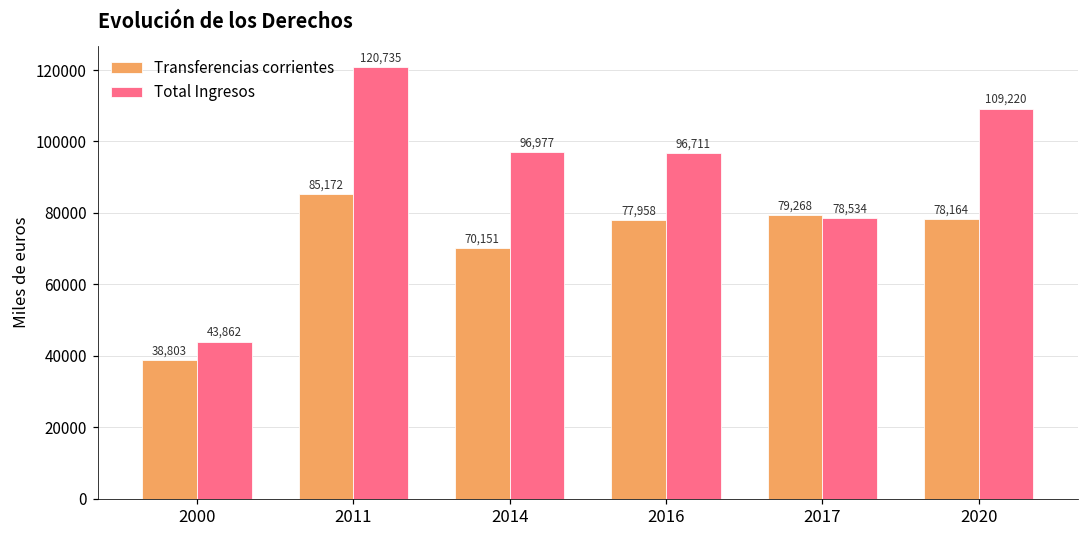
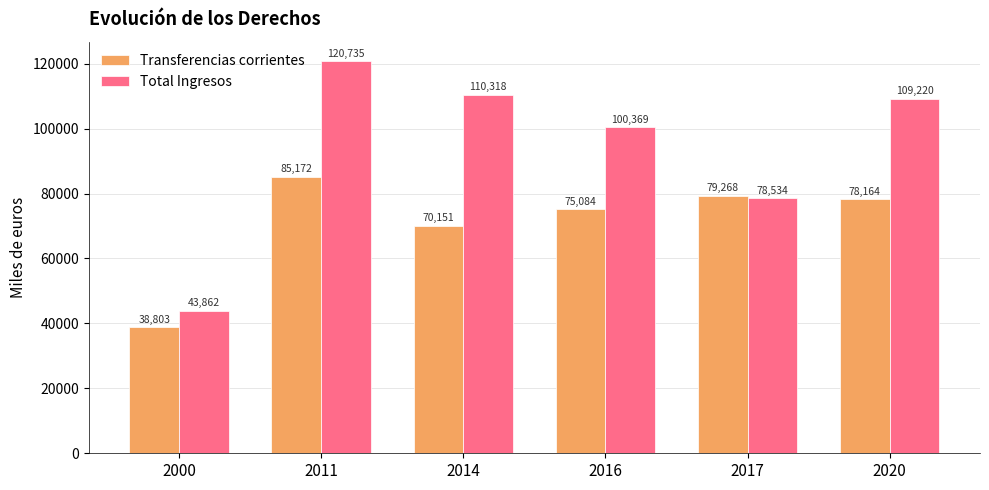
  {
    "Transferencias corrientes": {
      "2000": "38,803",
      "2011": "85,172",
      "2014": "70,151",
-     "2016": "77,958",
+     "2016": "75,084",
      "2017": "79,268",
      "2020": "78,164"
    },
    "Total Ingresos": {
      "2000": "43,862",
      "2011": "120,735",
-     "2014": "96,977",
-     "2016": "96,711",
+     "2014": "110,318",
+     "2016": "100,369",
      "2017": "78,534",
      "2020": "109,220"
    }
  }
